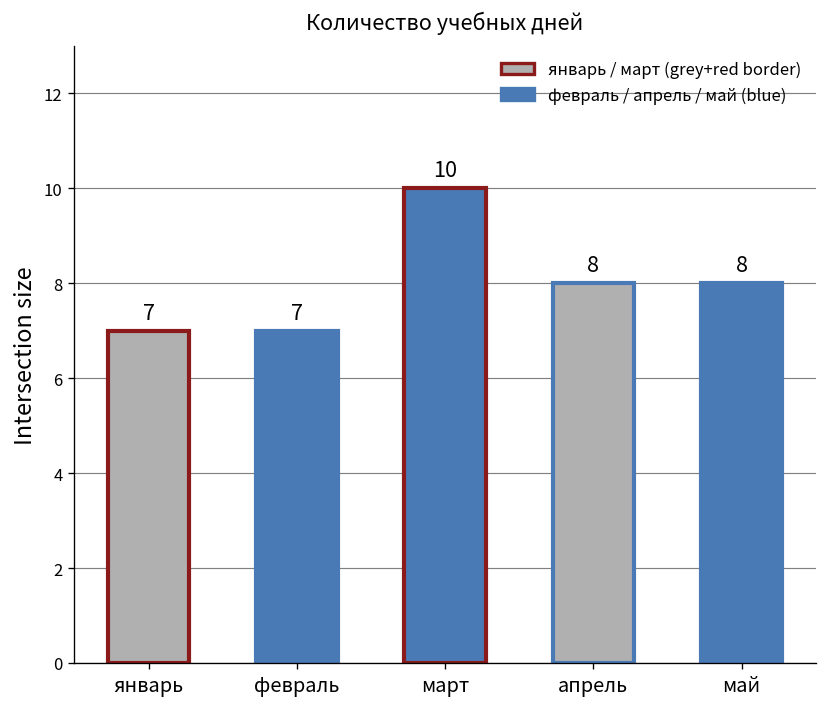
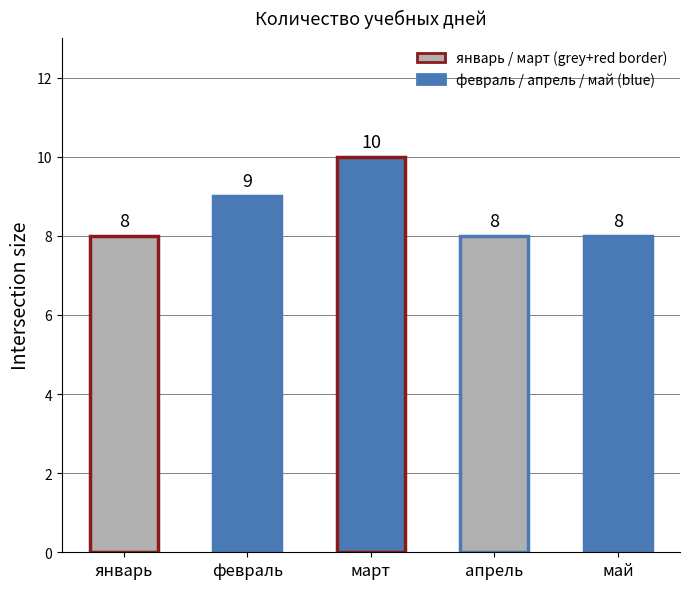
  {
-   "январь": 7,
-   "февраль": 7,
+   "январь": 8,
+   "февраль": 9,
    "март": 10,
    "апрель": 8,
    "май": 8
  }
